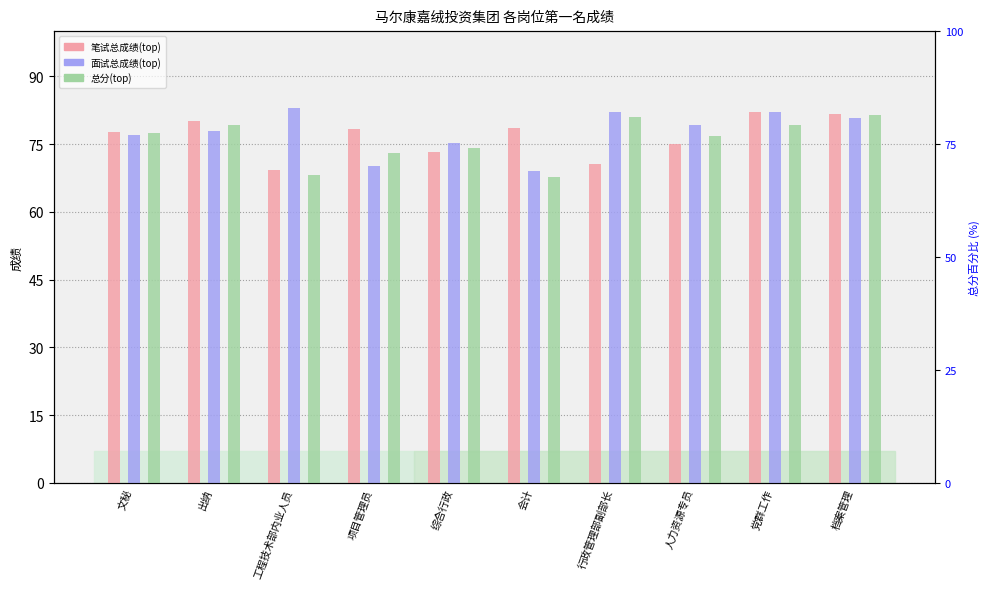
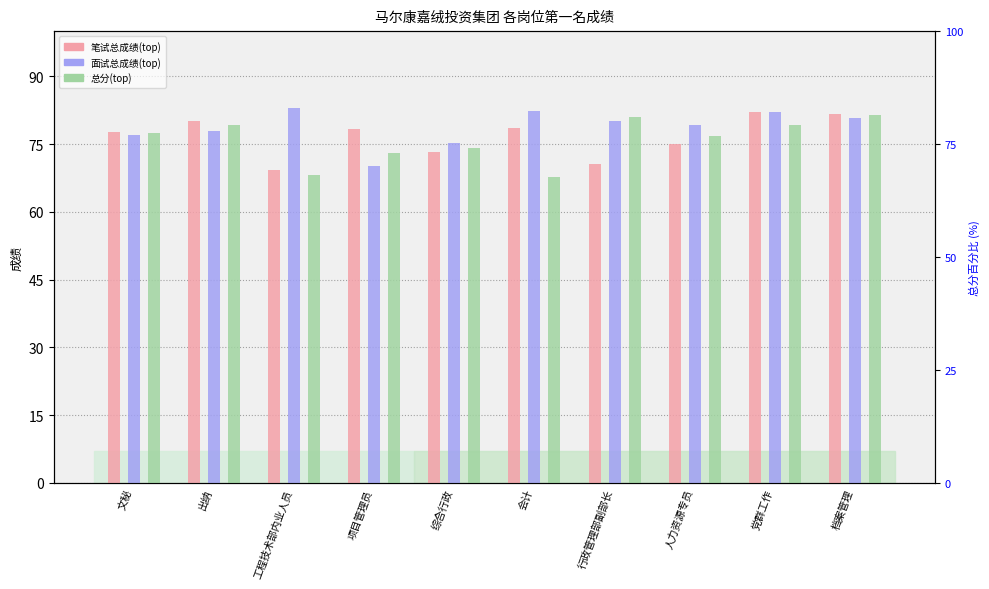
  {
    "笔试总成绩(top)": {
      "文秘": 78,
      "出纳": 80,
      "工程技术部内业人员": 69,
      "项目管理员": 78,
      "综合行政": 73,
      "会计": 79,
      "行政管理部副部长": 71,
      "人力资源专员": 75,
      "党群工作": 82,
      "档案管理": 82
    },
    "面试总成绩(top)": {
      "文秘": 77,
      "出纳": 78,
      "工程技术部内业人员": 83,
      "项目管理员": 70,
      "综合行政": 75,
-     "会计": 69,
-     "行政管理部副部长": 82,
+     "会计": 82,
+     "行政管理部副部长": 80,
      "人力资源专员": 79,
      "党群工作": 82,
      "档案管理": 81
    },
    "总分(top)": {
      "文秘": 77,
      "出纳": 79,
      "工程技术部内业人员": 68,
      "项目管理员": 73,
      "综合行政": 74,
      "会计": 68,
      "行政管理部副部长": 81,
      "人力资源专员": 77,
      "党群工作": 79,
      "档案管理": 81
    }
  }
